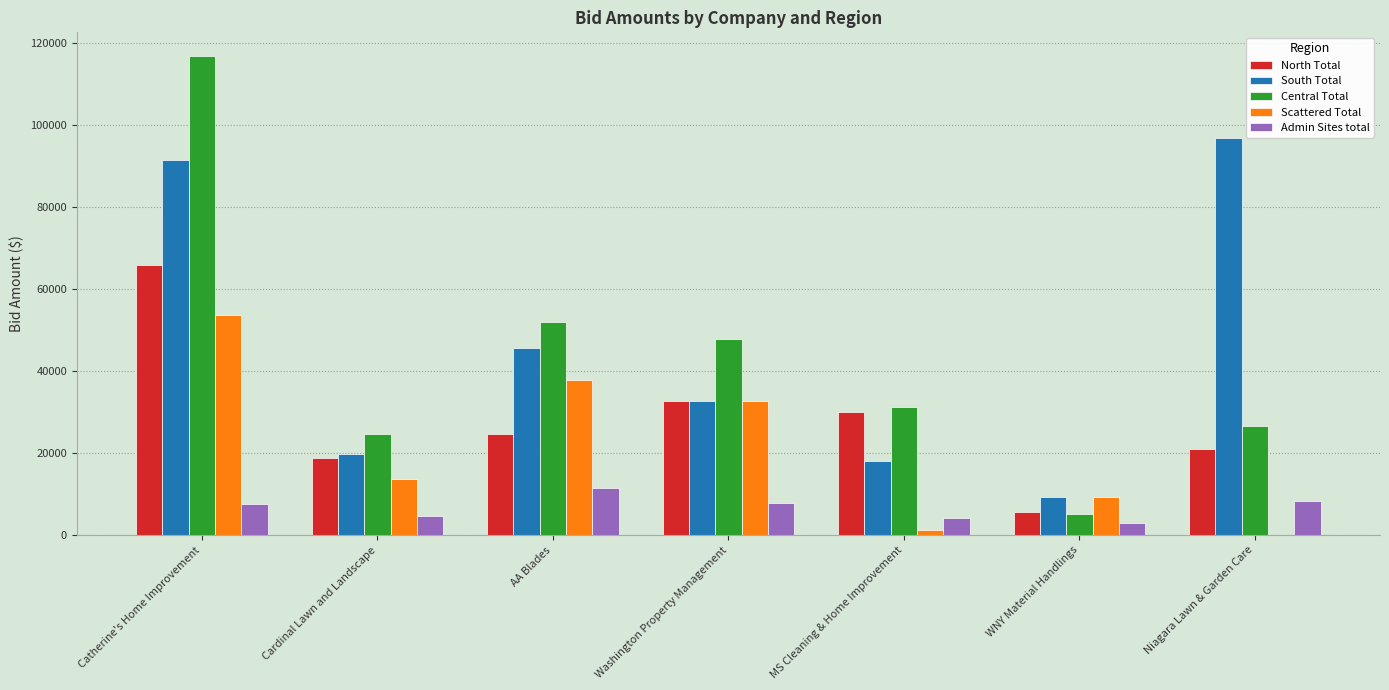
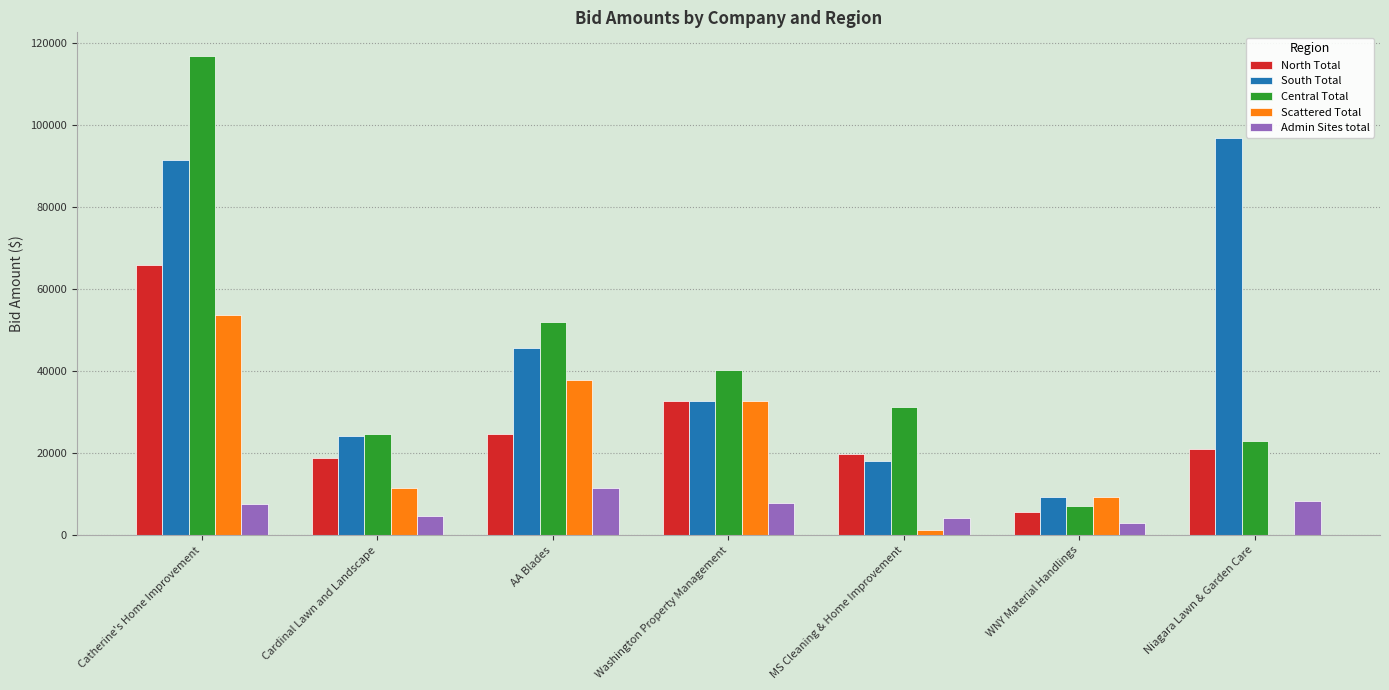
  {
    "North Total": {
      "Catherine's Home Improvement": 66000,
      "Cardinal Lawn and Landscape": 19000,
      "AA Blades": 25000,
      "Washington Property Management": 33000,
-     "MS Cleaning & Home Improvement": 30000,
+     "MS Cleaning & Home Improvement": 20000,
      "WNY Material Handlings": 6000,
      "Niagara Lawn & Garden Care": 21000
    },
    "South Total": {
      "Catherine's Home Improvement": 91000,
-     "Cardinal Lawn and Landscape": 20000,
+     "Cardinal Lawn and Landscape": 24000,
      "AA Blades": 46000,
      "Washington Property Management": 33000,
      "MS Cleaning & Home Improvement": 18000,
      "WNY Material Handlings": 9000,
      "Niagara Lawn & Garden Care": 97000
    },
    "Central Total": {
      "Catherine's Home Improvement": 117000,
      "Cardinal Lawn and Landscape": 25000,
      "AA Blades": 52000,
-     "Washington Property Management": 48000,
+     "Washington Property Management": 40000,
      "MS Cleaning & Home Improvement": 31000,
-     "WNY Material Handlings": 5000,
-     "Niagara Lawn & Garden Care": 27000
+     "WNY Material Handlings": 7000,
+     "Niagara Lawn & Garden Care": 23000
    },
    "Scattered Total": {
      "Catherine's Home Improvement": 54000,
-     "Cardinal Lawn and Landscape": 14000,
+     "Cardinal Lawn and Landscape": 12000,
      "AA Blades": 38000,
      "Washington Property Management": 33000,
      "MS Cleaning & Home Improvement": 1000,
      "WNY Material Handlings": 9000,
      "Niagara Lawn & Garden Care": 0
    },
    "Admin Sites total": {
      "Catherine's Home Improvement": 8000,
      "Cardinal Lawn and Landscape": 5000,
      "AA Blades": 11000,
      "Washington Property Management": 8000,
      "MS Cleaning & Home Improvement": 4000,
      "WNY Material Handlings": 3000,
      "Niagara Lawn & Garden Care": 8000
    }
  }
